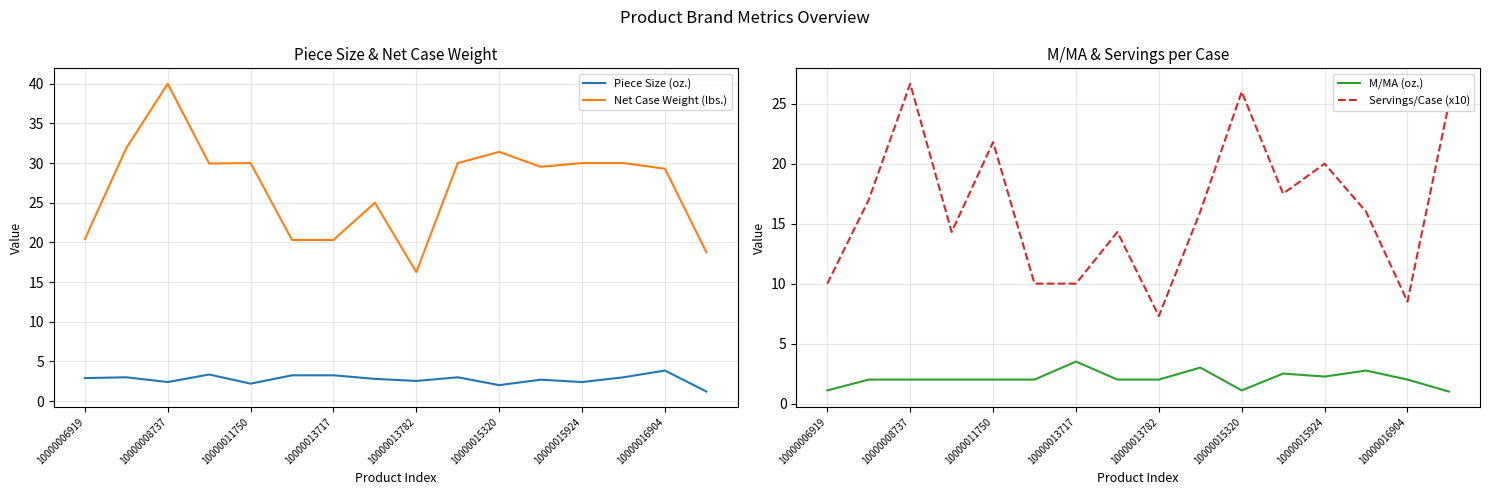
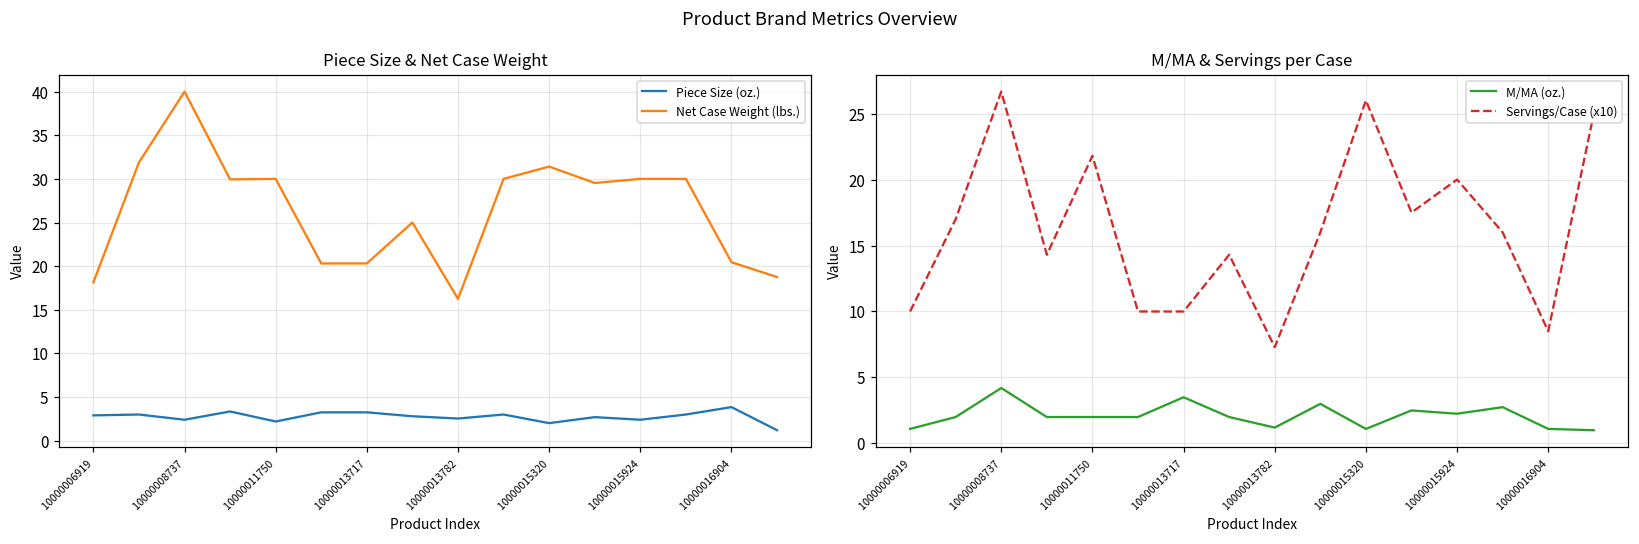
  {
    "Piece Size & Net Case Weight": {
      "Piece Size (oz.)": {
        "10000006919": 3,
        "10000008737": 2,
        "10000011750": 2,
        "10000013717": 3,
        "10000013782": 3,
        "10000015320": 2,
        "10000015924": 2,
        "10000016904": 4
      },
      "Net Case Weight (lbs.)": {
-       "10000006919": 20,
+       "10000006919": 18,
        "10000008737": 40,
        "10000011750": 30,
        "10000013717": 20,
        "10000013782": 16,
        "10000015320": 31,
        "10000015924": 30,
-       "10000016904": 29
+       "10000016904": 20
      }
    },
    "M/MA & Servings per Case": {
      "M/MA (oz.)": {
        "10000006919": 1.1,
-       "10000008737": 2.0,
+       "10000008737": 4.2,
        "10000011750": 2.0,
        "10000013717": 3.5,
-       "10000013782": 2.0,
+       "10000013782": 1.2,
        "10000015320": 1.1,
        "10000015924": 2.3,
-       "10000016904": 2.0
+       "10000016904": 1.1
      },
      "Servings/Case (x10)": {
        "10000006919": 10.0,
        "10000008737": 26.7,
        "10000011750": 21.8,
        "10000013717": 10.0,
        "10000013782": 7.3,
        "10000015320": 26.0,
        "10000015924": 20.0,
        "10000016904": 8.5
      }
    }
  }
